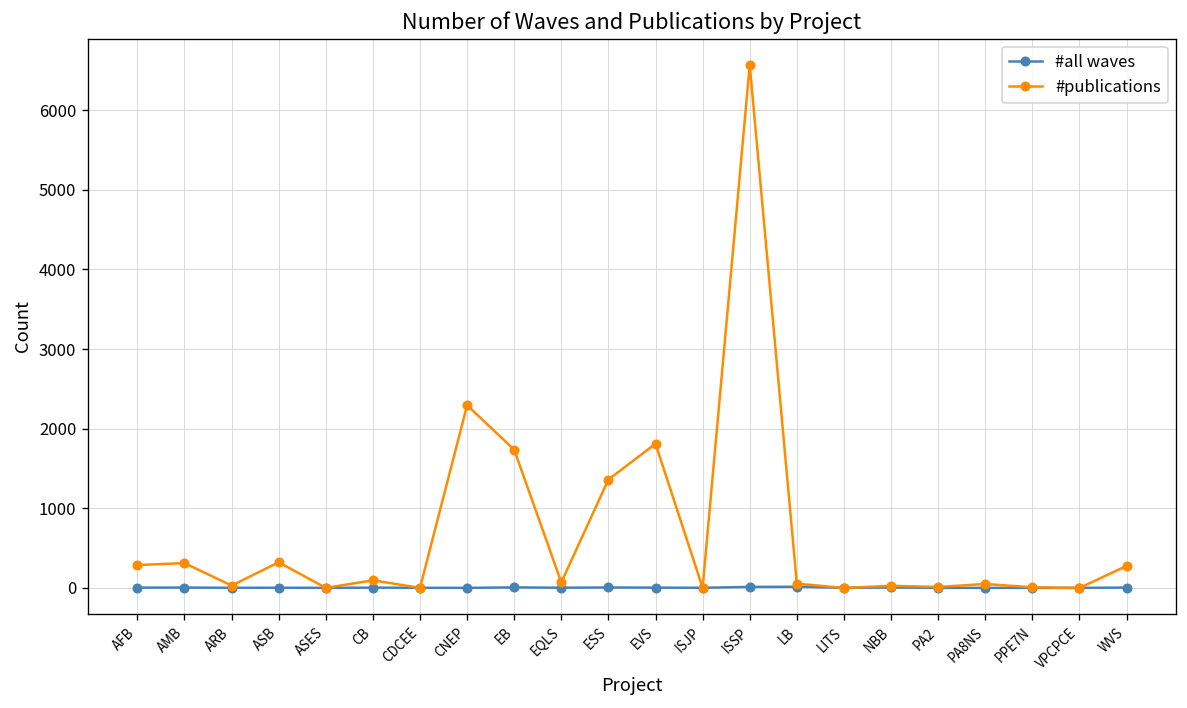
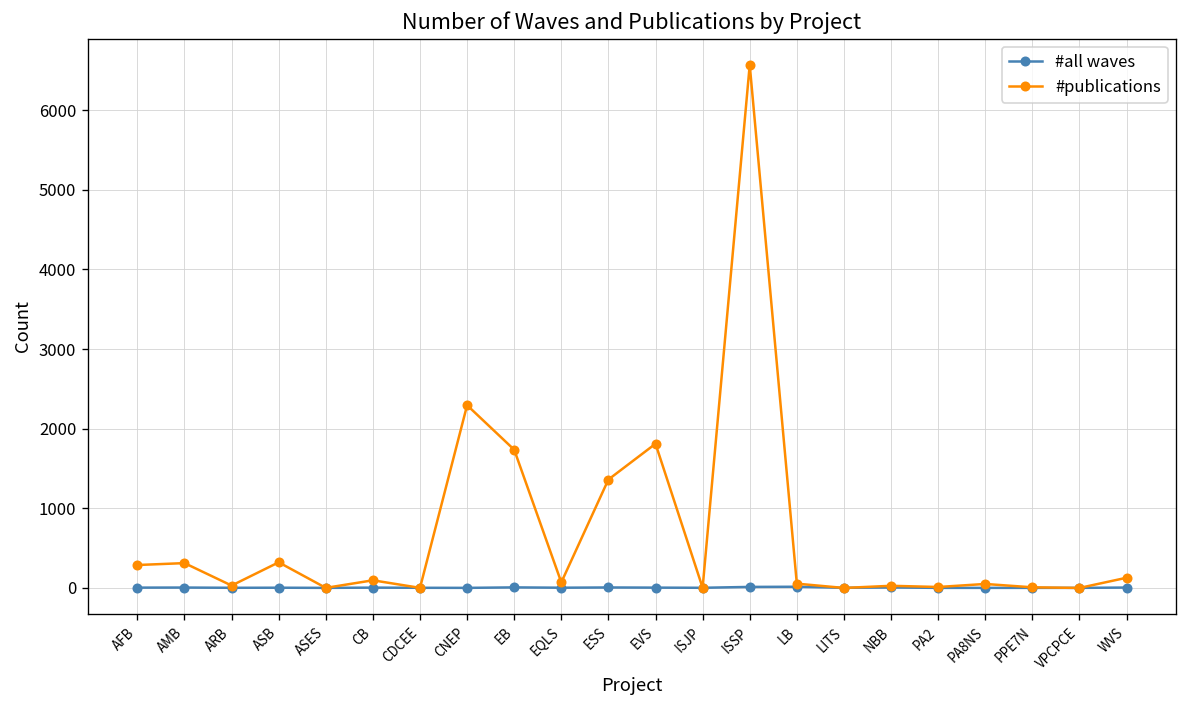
  {
    "#all waves": {
      "AFB": 0,
      "AMB": 0,
      "ASB": 0,
      "CB": 0,
      "CNEP": 0,
      "EB": 0,
      "EQLS": 0,
      "ESS": 0,
      "EVS": 0,
      "ISSP": 0,
      "LB": 0,
      "PA8NS": 0,
      "WVS": 0
    },
    "#publications": {
      "AFB": 300,
      "AMB": 300,
      "ASB": 300,
      "CB": 100,
      "CNEP": 2300,
      "EB": 1700,
      "EQLS": 100,
      "ESS": 1400,
      "EVS": 1800,
      "ISSP": 6600,
      "LB": 100,
      "PA8NS": 100,
-     "WVS": 300
+     "WVS": 100
    }
  }
